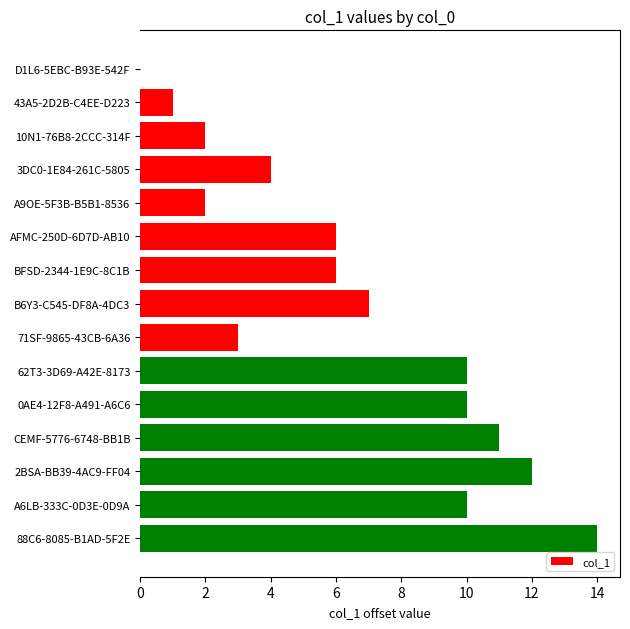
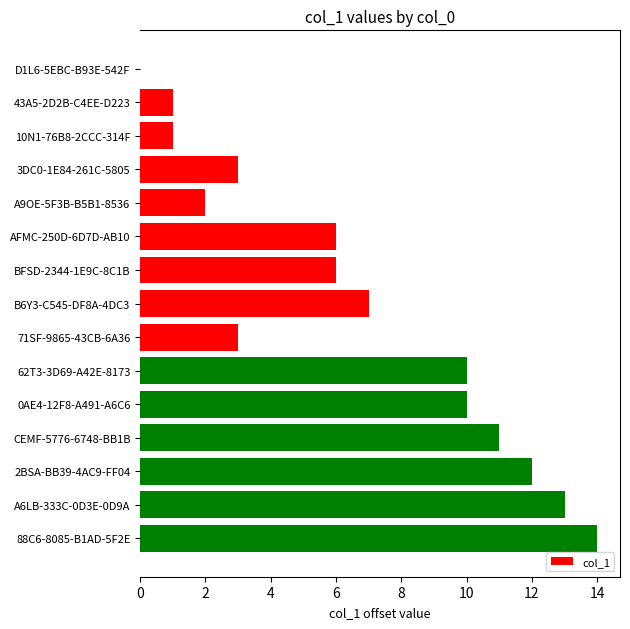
  {
    "D1L6-5EBC-B93E-542F": 0.0,
    "43A5-2D2B-C4EE-D223": 1.0,
-   "10N1-76B8-2CCC-314F": 2.0,
-   "3DC0-1E84-261C-5805": 4.0,
+   "10N1-76B8-2CCC-314F": 1.0,
+   "3DC0-1E84-261C-5805": 3.0,
    "A9OE-5F3B-B5B1-8536": 2.0,
    "AFMC-250D-6D7D-AB10": 6.0,
    "BFSD-2344-1E9C-8C1B": 6.0,
    "B6Y3-C545-DF8A-4DC3": 7.0,
    "71SF-9865-43CB-6A36": 3.0,
    "62T3-3D69-A42E-8173": 10.0,
    "0AE4-12F8-A491-A6C6": 10.0,
    "CEMF-5776-6748-BB1B": 11.0,
    "2BSA-BB39-4AC9-FF04": 12.0,
-   "A6LB-333C-0D3E-0D9A": 10.0,
+   "A6LB-333C-0D3E-0D9A": 13.0,
    "88C6-8085-B1AD-5F2E": 14.0
  }
